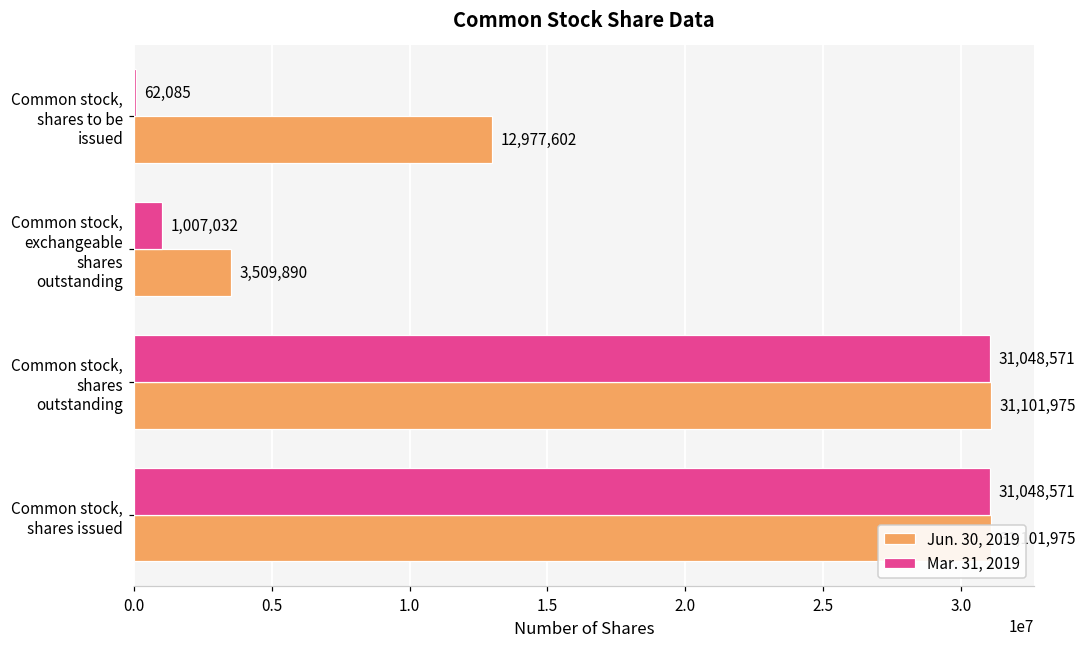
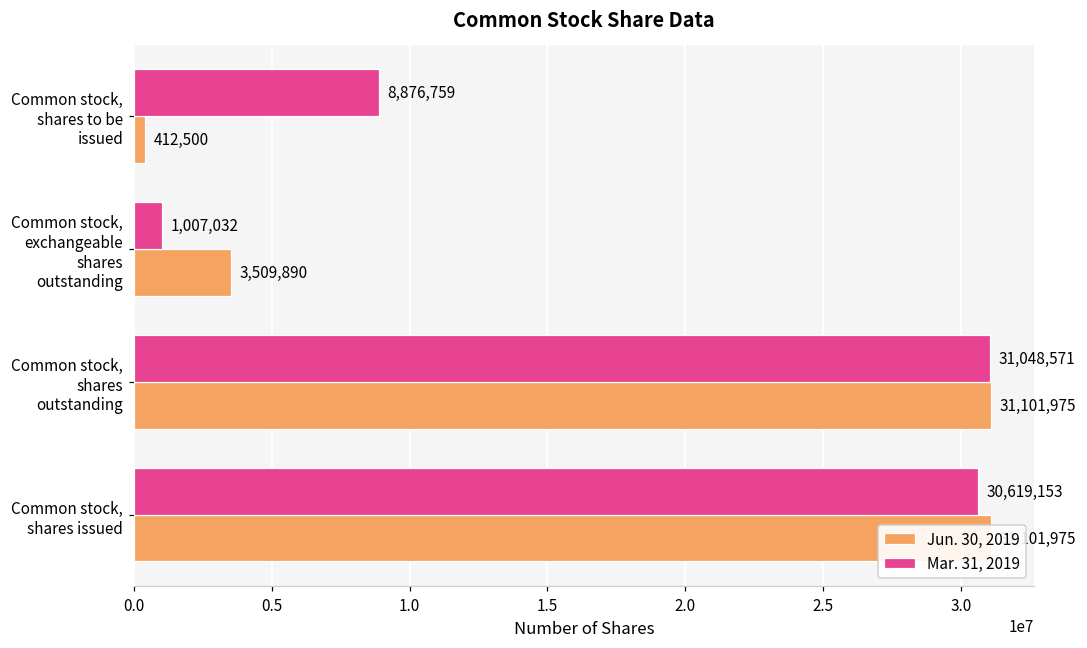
  {
    "Jun. 30, 2019": {
-     "Common stock, shares to be issued": "12,977,602",
+     "Common stock, shares to be issued": "412,500",
      "Common stock, exchangeable shares outstanding": "3,509,890",
      "Common stock, shares outstanding": "31,101,975"
    },
    "Mar. 31, 2019": {
-     "Common stock, shares to be issued": "62,085",
+     "Common stock, shares to be issued": "8,876,759",
      "Common stock, exchangeable shares outstanding": "1,007,032",
      "Common stock, shares outstanding": "31,048,571",
-     "Common stock, shares issued": "31,048,571"
+     "Common stock, shares issued": "30,619,153"
    }
  }
